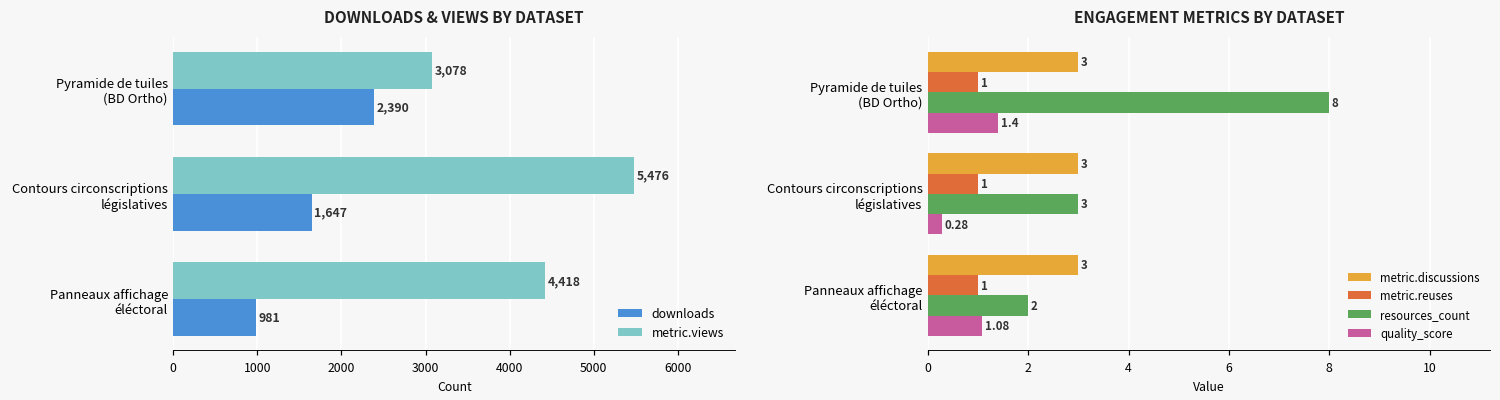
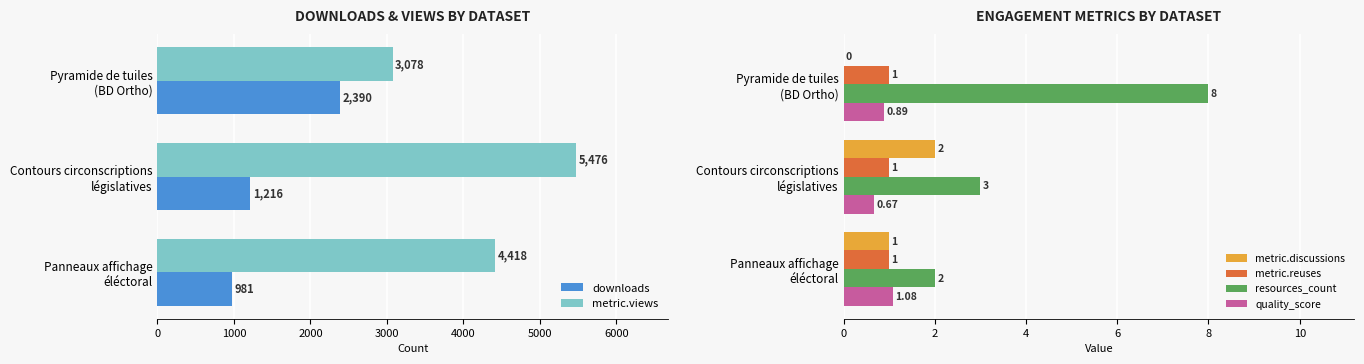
  {
    "DOWNLOADS & VIEWS BY DATASET": {
      "downloads": {
        "Pyramide de tuiles (BD Ortho)": "2,390",
-       "Contours circonscriptions législatives": "1,647",
+       "Contours circonscriptions législatives": "1,216",
        "Panneaux affichage éléctoral": "981"
      },
      "metric.views": {
        "Pyramide de tuiles (BD Ortho)": "3,078",
        "Contours circonscriptions législatives": "5,476",
        "Panneaux affichage éléctoral": "4,418"
      }
    },
    "ENGAGEMENT METRICS BY DATASET": {
      "metric.discussions": {
-       "Pyramide de tuiles (BD Ortho)": "3",
-       "Contours circonscriptions législatives": "3",
-       "Panneaux affichage éléctoral": "3"
+       "Pyramide de tuiles (BD Ortho)": "0",
+       "Contours circonscriptions législatives": "2",
+       "Panneaux affichage éléctoral": "1"
      },
      "metric.reuses": {
        "Pyramide de tuiles (BD Ortho)": "1",
        "Contours circonscriptions législatives": "1",
        "Panneaux affichage éléctoral": "1"
      },
      "resources_count": {
        "Pyramide de tuiles (BD Ortho)": "8",
        "Contours circonscriptions législatives": "3",
        "Panneaux affichage éléctoral": "2"
      },
      "quality_score": {
-       "Pyramide de tuiles (BD Ortho)": "1.4",
-       "Contours circonscriptions législatives": "0.28",
+       "Pyramide de tuiles (BD Ortho)": "0.89",
+       "Contours circonscriptions législatives": "0.67",
        "Panneaux affichage éléctoral": "1.08"
      }
    }
  }
